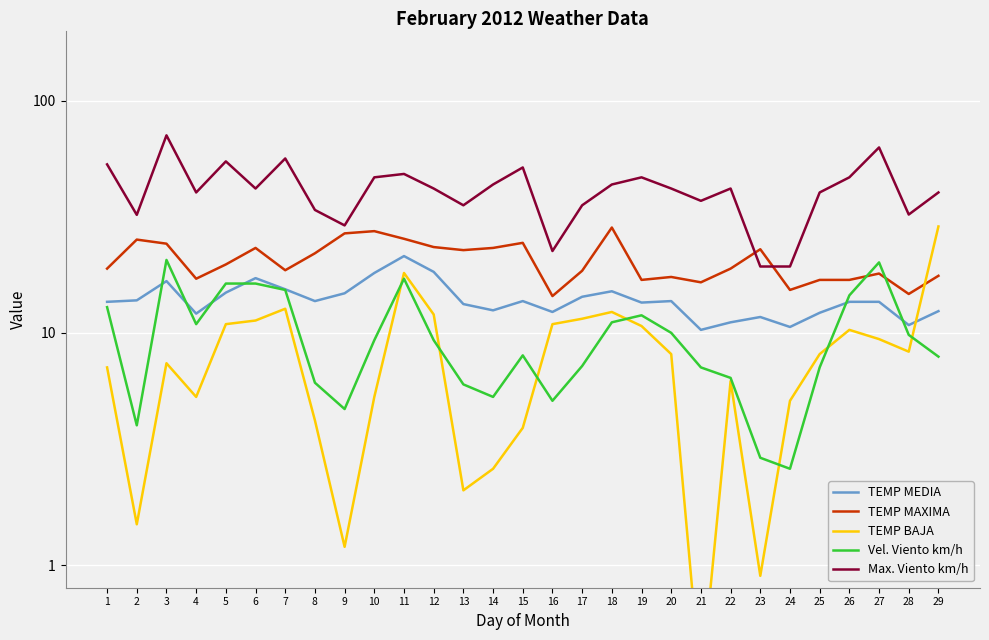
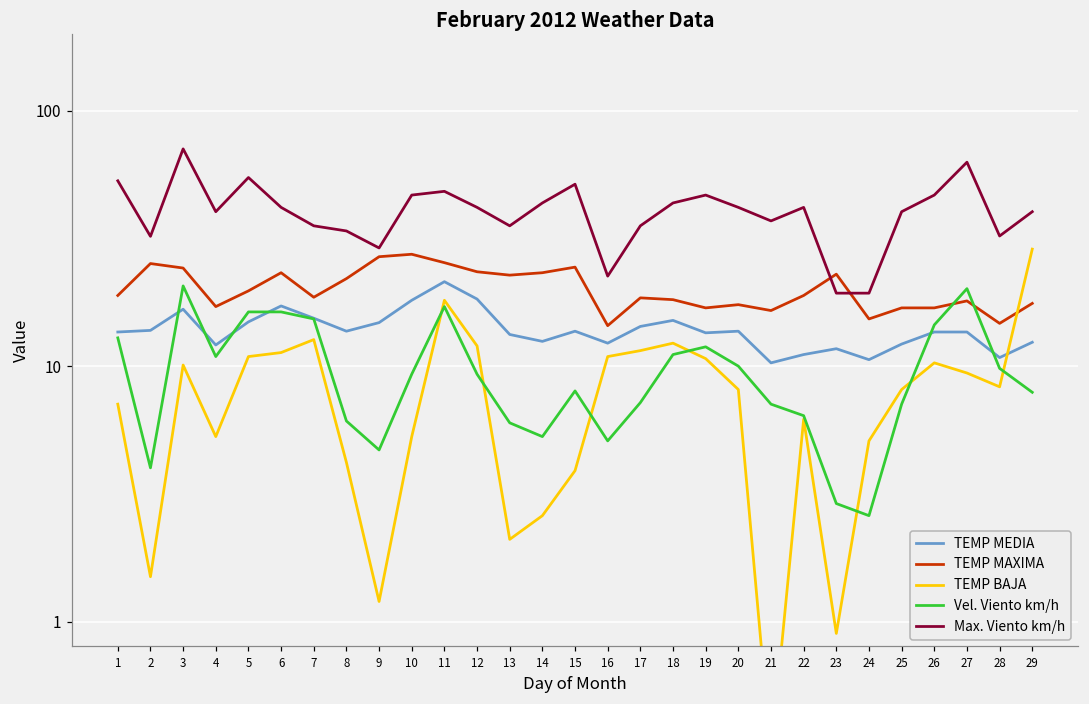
  {
    "TEMP MEDIA": {
      "1": 14,
      "2": 14,
      "3": 17,
      "4": 12,
      "5": 15,
      "6": 17,
      "8": 14,
      "9": 15,
      "10": 18,
      "11": 21,
      "12": 18,
      "13": 13,
      "14": 13,
      "15": 14,
      "16": 12,
      "17": 14,
      "18": 15,
      "19": 14,
      "20": 14,
      "21": 10,
      "22": 11,
      "23": 12,
      "24": 11,
      "25": 12,
      "26": 14,
      "27": 14,
      "28": 11,
      "29": 12
    },
    "TEMP MAXIMA": {
      "1": 19,
      "2": 25,
      "3": 24,
      "4": 17,
      "5": 20,
      "6": 23,
      "7": 19,
      "8": 22,
      "9": 27,
      "10": 27,
      "11": 25,
      "12": 23,
      "13": 23,
      "14": 23,
      "15": 24,
      "16": 14,
      "17": 19,
-     "18": 28,
+     "18": 18,
      "19": 17,
      "20": 17,
      "21": 17,
      "22": 19,
      "23": 23,
      "24": 15,
      "25": 17,
      "26": 17,
      "27": 18,
      "28": 15,
      "29": 18
    },
    "TEMP BAJA": {
      "1": 7.1,
      "2": 1.5,
-     "3": 7.4,
+     "3": 10,
      "4": 5.3,
      "5": 11,
      "6": 11,
      "7": 13,
      "8": 4.2,
      "9": 1.2,
      "10": 5.3,
      "11": 18,
      "12": 12,
      "13": 2.1,
      "14": 2.6,
      "15": 3.9,
      "16": 11,
      "17": 12,
      "18": 12,
      "19": 11,
      "20": 8.1,
      "22": 6.2,
      "23": 0.9,
      "24": 5.1,
      "25": 8.1,
      "26": 10,
      "27": 9.4,
      "28": 8.3,
      "29": 29
    },
    "Vel. Viento km/h": {
      "1": 13,
      "2": 4.0,
      "3": 21,
      "4": 11,
      "5": 16,
      "6": 16,
      "8": 6.1,
      "9": 4.7,
      "10": 9.3,
      "11": 17,
      "12": 9.3,
      "13": 6.0,
      "14": 5.3,
      "15": 8.0,
      "16": 5.1,
      "17": 7.2,
      "18": 11,
      "19": 12,
      "20": 10.0,
      "21": 7.1,
      "22": 6.4,
      "23": 2.9,
      "24": 2.6,
      "25": 7.1,
      "26": 15,
      "27": 20,
      "28": 9.8,
      "29": 7.9
    },
    "Max. Viento km/h": {
      "1": 53,
      "2": 32,
      "3": 71,
      "4": 40,
      "5": 55,
      "6": 42,
-     "7": 56,
+     "7": 35,
      "8": 34,
      "9": 29,
      "10": 47,
      "11": 48,
      "12": 42,
      "13": 35,
      "14": 44,
      "15": 52,
      "16": 23,
      "17": 35,
      "18": 44,
      "19": 47,
      "20": 42,
      "21": 37,
      "22": 42,
      "23": 19,
      "24": 19,
      "25": 40,
      "26": 47,
      "27": 63,
      "28": 32,
      "29": 40
    }
  }
